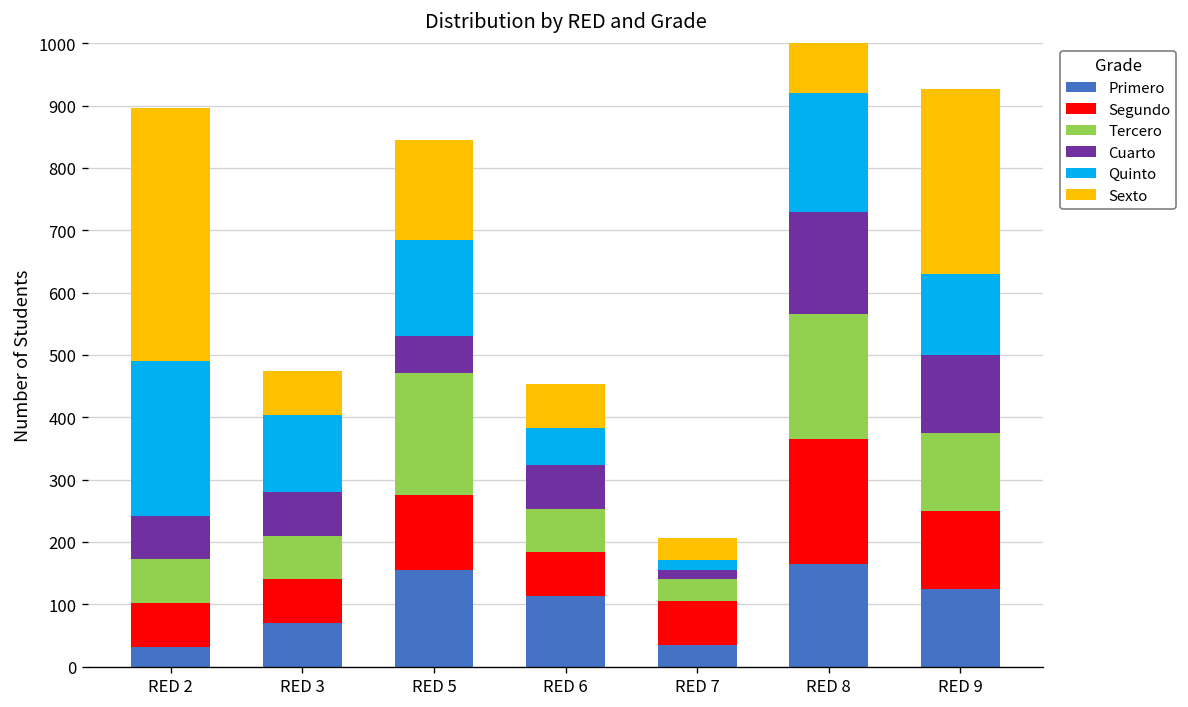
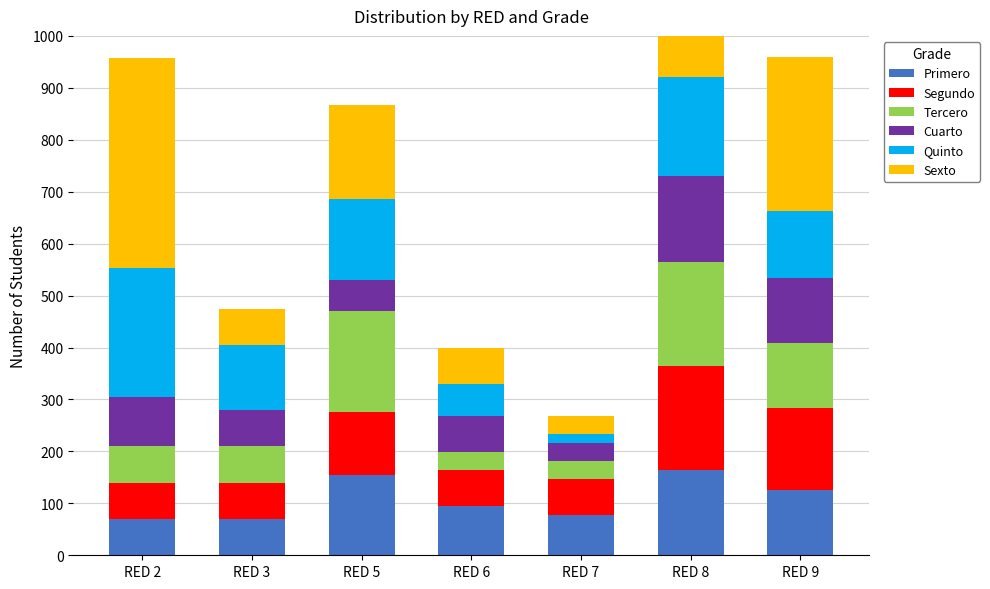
  {
    "Primero": {
-     "RED 2": 30,
+     "RED 2": 70,
      "RED 3": 70,
      "RED 5": 160,
-     "RED 6": 110,
-     "RED 7": 40,
+     "RED 6": 100,
+     "RED 7": 80,
      "RED 8": 170,
      "RED 9": 130
    },
    "Segundo": {
      "RED 2": 70,
      "RED 3": 70,
      "RED 5": 120,
      "RED 6": 70,
      "RED 7": 70,
      "RED 8": 200,
-     "RED 9": 130
+     "RED 9": 160
    },
    "Tercero": {
      "RED 2": 70,
      "RED 3": 70,
      "RED 5": 200,
-     "RED 6": 70,
+     "RED 6": 30,
      "RED 7": 40,
      "RED 8": 200,
      "RED 9": 130
    },
    "Cuarto": {
-     "RED 2": 70,
+     "RED 2": 90,
      "RED 3": 70,
      "RED 5": 60,
      "RED 6": 70,
-     "RED 7": 20,
+     "RED 7": 40,
      "RED 8": 170,
      "RED 9": 130
    },
    "Quinto": {
      "RED 2": 250,
      "RED 3": 120,
      "RED 5": 160,
      "RED 6": 60,
      "RED 7": 20,
      "RED 8": 190,
      "RED 9": 130
    },
    "Sexto": {
      "RED 2": 410,
      "RED 3": 70,
-     "RED 5": 160,
+     "RED 5": 180,
      "RED 6": 70,
      "RED 7": 40,
      "RED 9": 300
    }
  }
